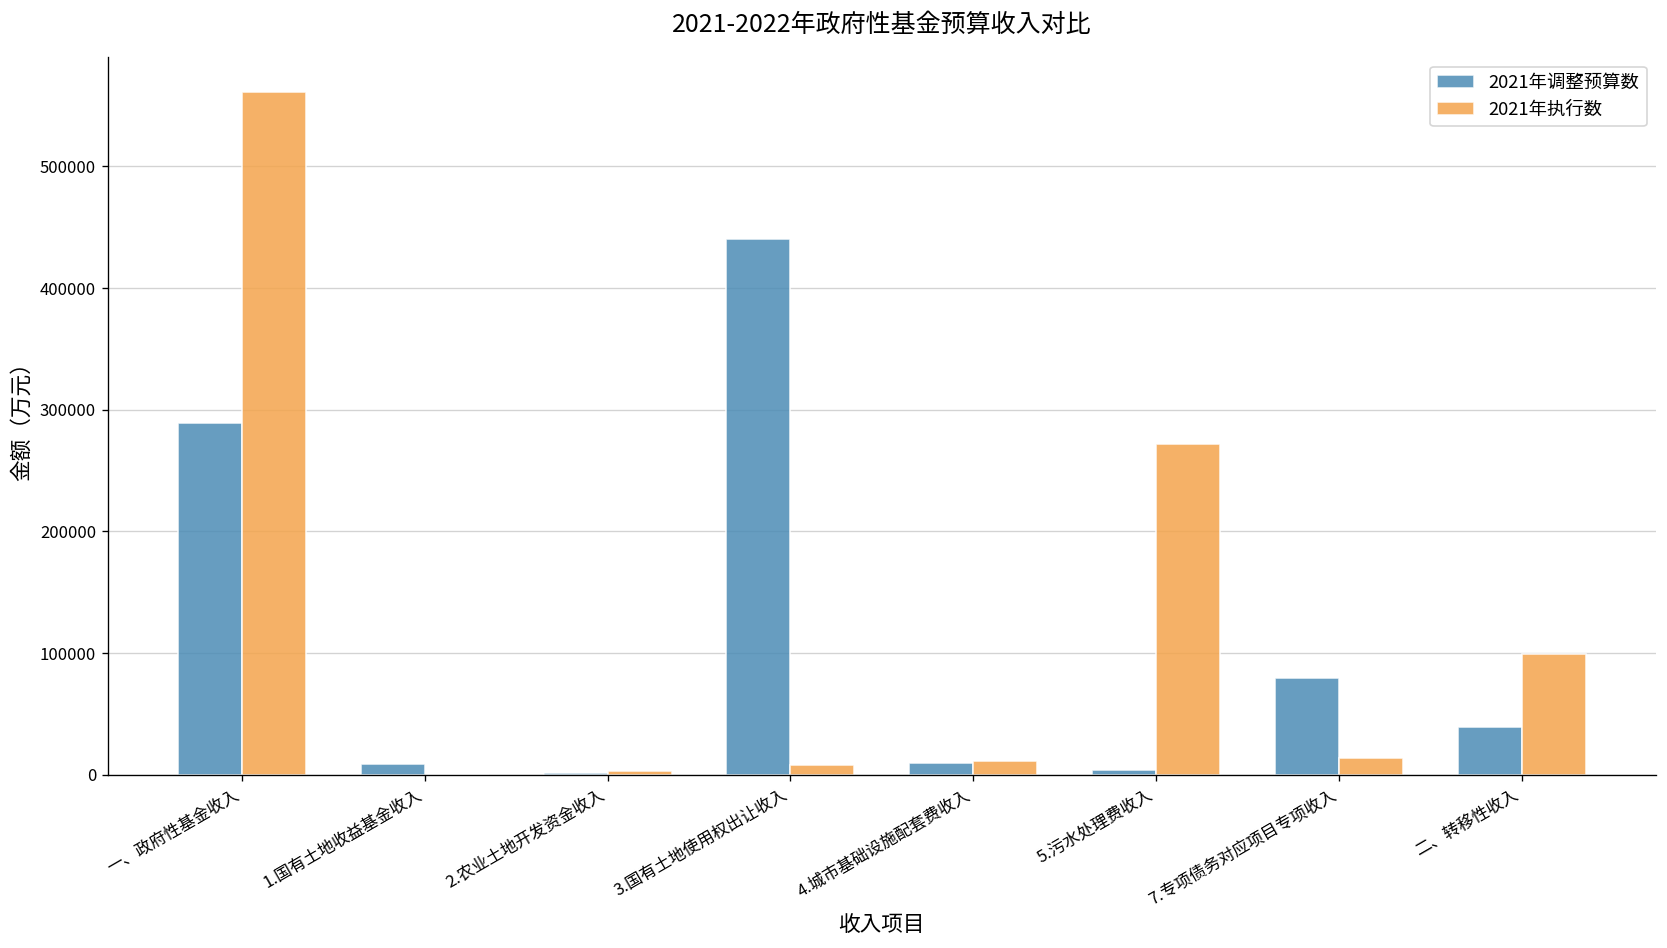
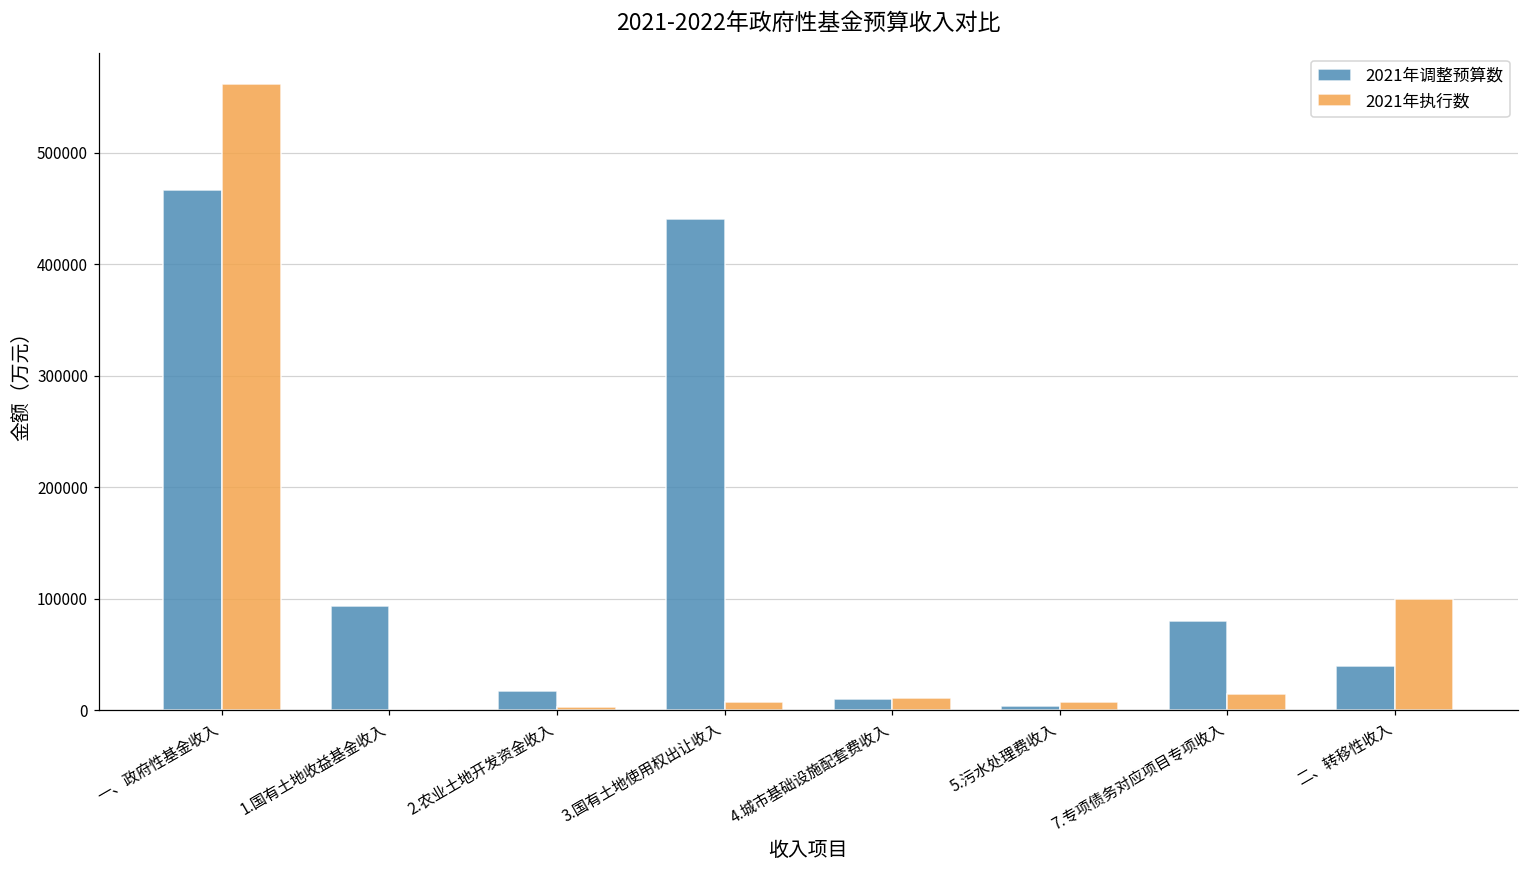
  {
    "2021年调整预算数": {
-     "一、政府性基金收入": 289000,
-     "1.国有土地收益基金收入": 9000,
-     "2.农业土地开发资金收入": 2000,
+     "一、政府性基金收入": 466000,
+     "1.国有土地收益基金收入": 94000,
+     "2.农业土地开发资金收入": 17000,
      "3.国有土地使用权出让收入": 440000,
      "4.城市基础设施配套费收入": 10000,
      "5.污水处理费收入": 4000,
      "7.专项债务对应项目专项收入": 80000,
      "二、转移性收入": 39000
    },
    "2021年执行数": {
      "一、政府性基金收入": 561000,
      "1.国有土地收益基金收入": 0,
      "2.农业土地开发资金收入": 3000,
      "3.国有土地使用权出让收入": 8000,
      "4.城市基础设施配套费收入": 11000,
-     "5.污水处理费收入": 272000,
+     "5.污水处理费收入": 7000,
      "7.专项债务对应项目专项收入": 14000,
      "二、转移性收入": 100000
    }
  }
